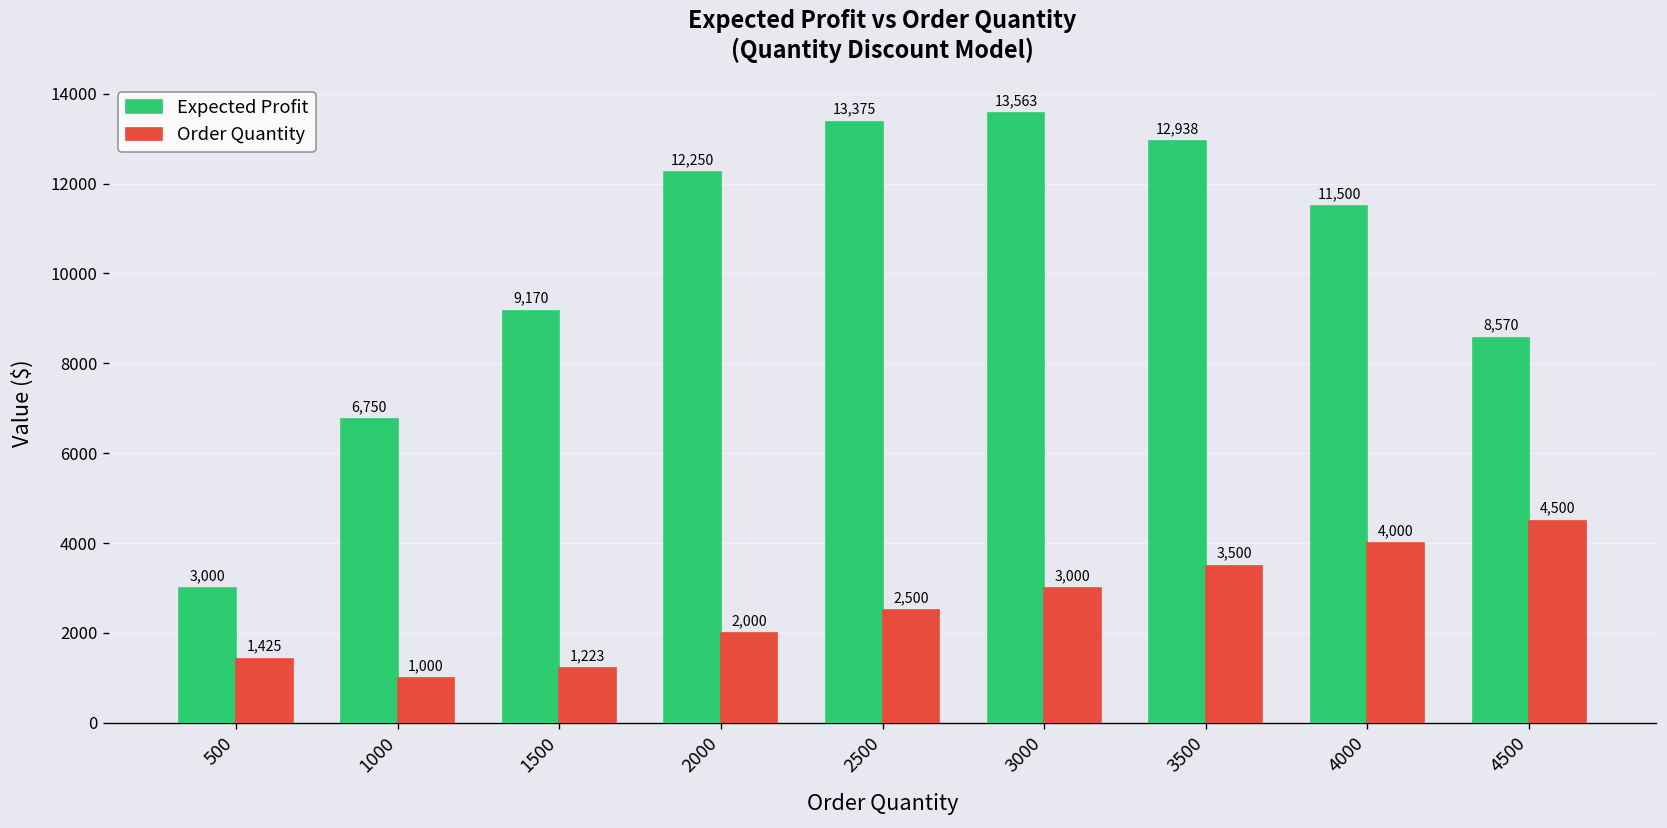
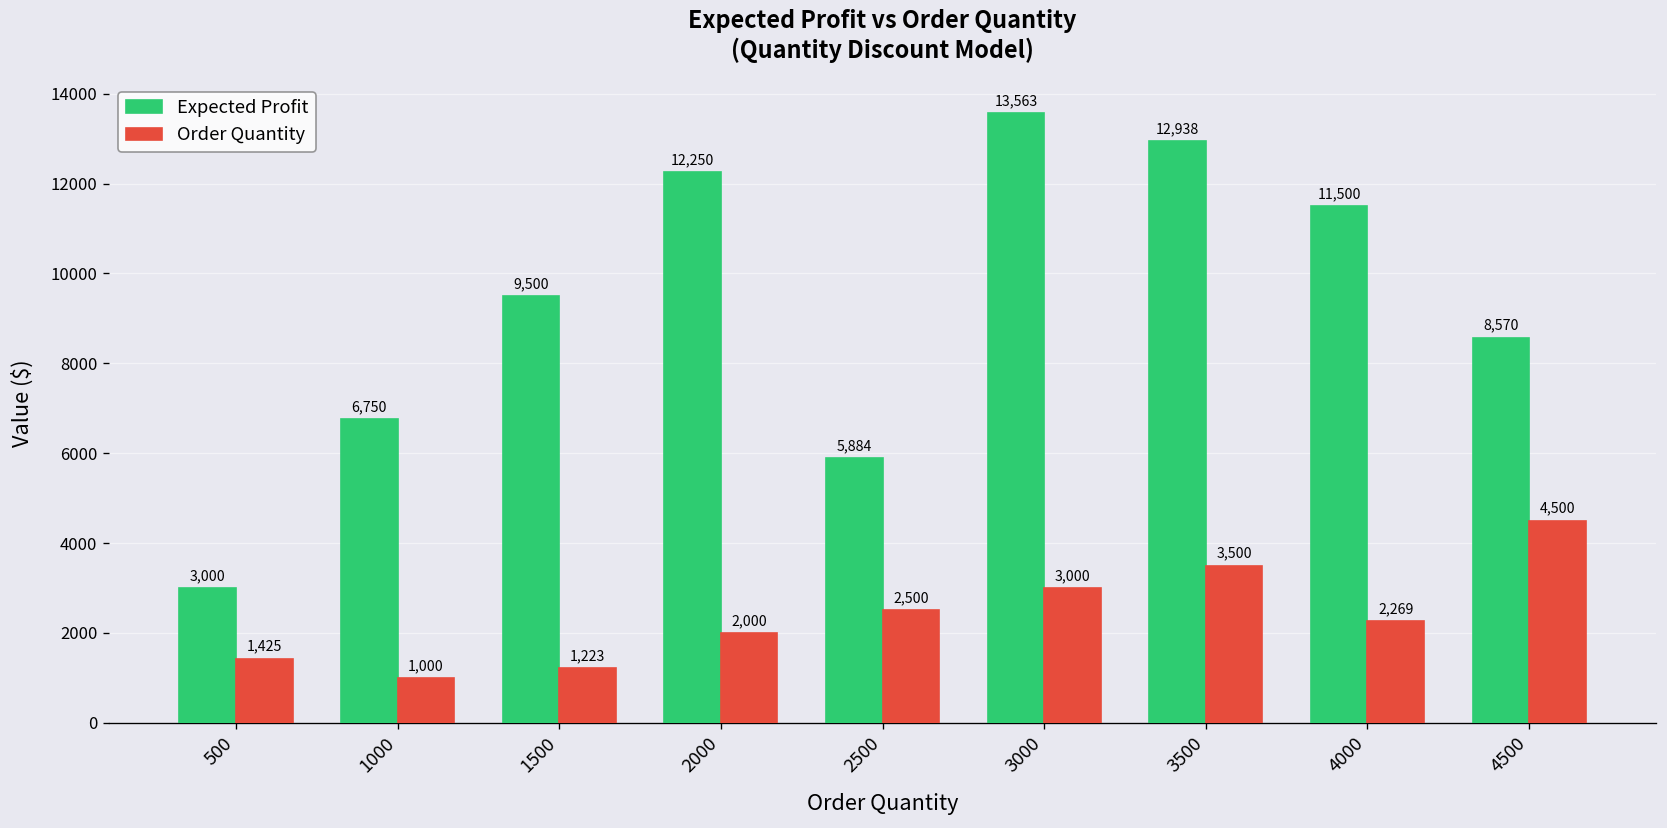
  {
    "Expected Profit": {
      "500": "3,000",
      "1000": "6,750",
-     "1500": "9,170",
+     "1500": "9,500",
      "2000": "12,250",
-     "2500": "13,375",
+     "2500": "5,884",
      "3000": "13,563",
      "3500": "12,938",
      "4000": "11,500",
      "4500": "8,570"
    },
    "Order Quantity": {
      "500": "1,425",
      "1000": "1,000",
      "1500": "1,223",
      "2000": "2,000",
      "2500": "2,500",
      "3000": "3,000",
      "3500": "3,500",
-     "4000": "4,000",
+     "4000": "2,269",
      "4500": "4,500"
    }
  }
